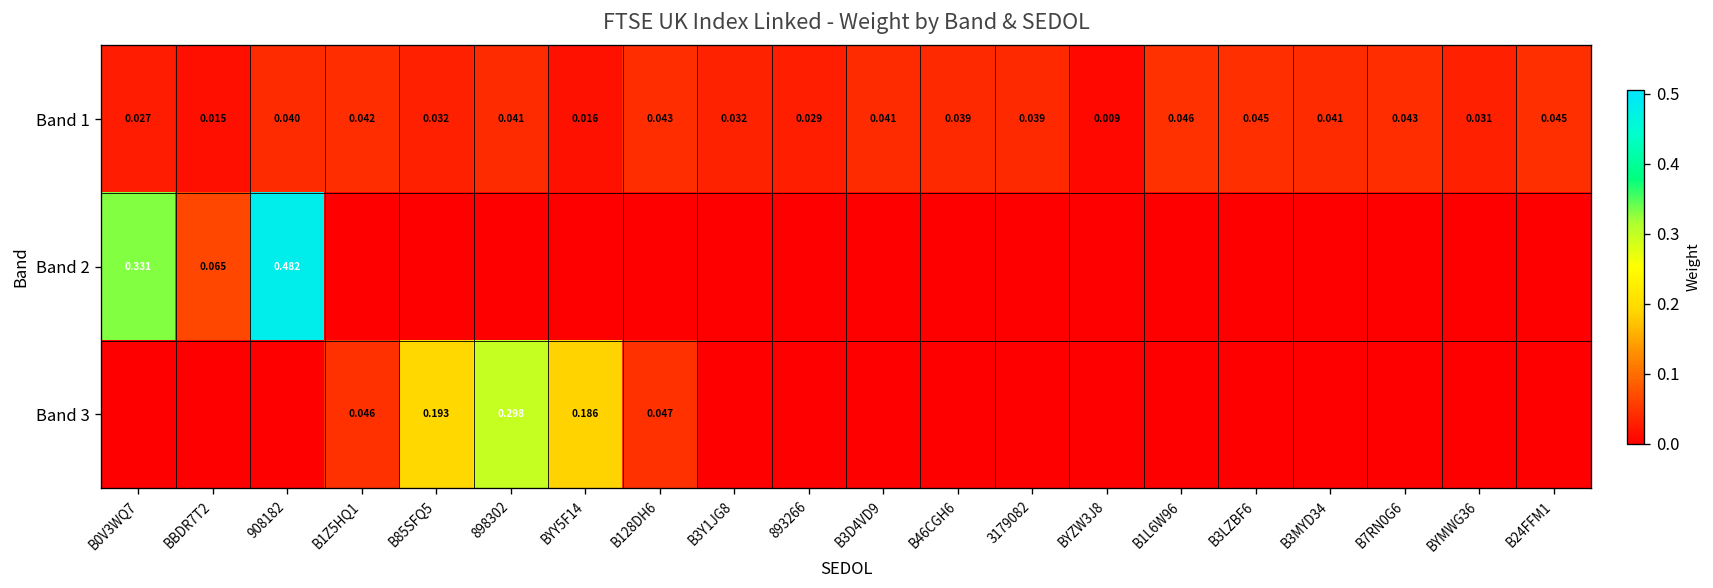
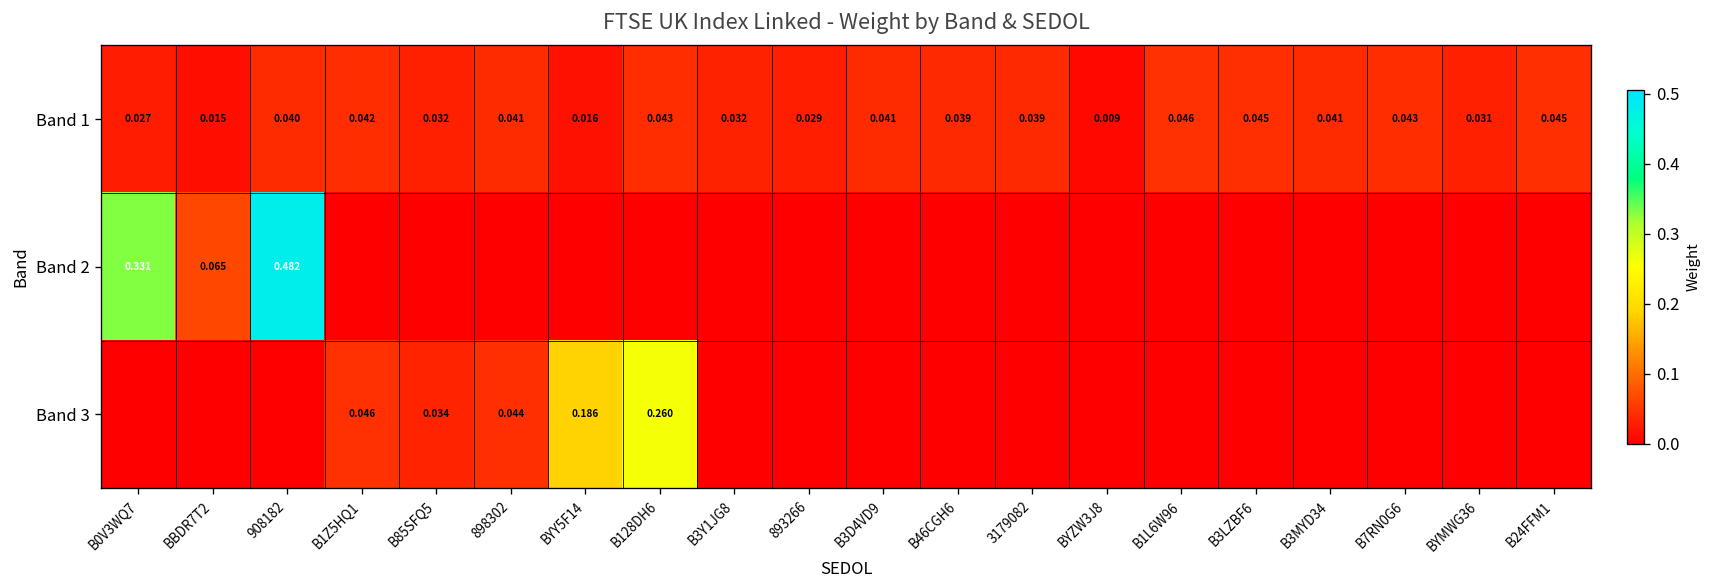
  {
    "Band 1": {
      "B0V3WQ7": 0.027,
      "BBDR7T2": 0.015,
      "908182": 0.040,
      "B1Z5HQ1": 0.042,
      "B85SFQ5": 0.032,
      "898302": 0.041,
      "BYY5F14": 0.016,
      "B128DH6": 0.043,
      "B3Y1JG8": 0.032,
      "893266": 0.029,
      "B3D4VD9": 0.041,
      "B46CGH6": 0.039,
      "3179082": 0.039,
      "BYZW3J8": 0.009,
      "B1L6W96": 0.046,
      "B3LZBF6": 0.045,
      "B3MYD34": 0.041,
      "B7RN0G6": 0.043,
      "BYMWG36": 0.031,
      "B24FFM1": 0.045
    },
    "Band 2": {
      "B0V3WQ7": 0.331,
      "BBDR7T2": 0.065,
      "908182": 0.482
    },
    "Band 3": {
      "B1Z5HQ1": 0.046,
-     "B85SFQ5": 0.193,
-     "898302": 0.298,
+     "B85SFQ5": 0.034,
+     "898302": 0.044,
      "BYY5F14": 0.186,
-     "B128DH6": 0.047
+     "B128DH6": 0.260
    }
  }
